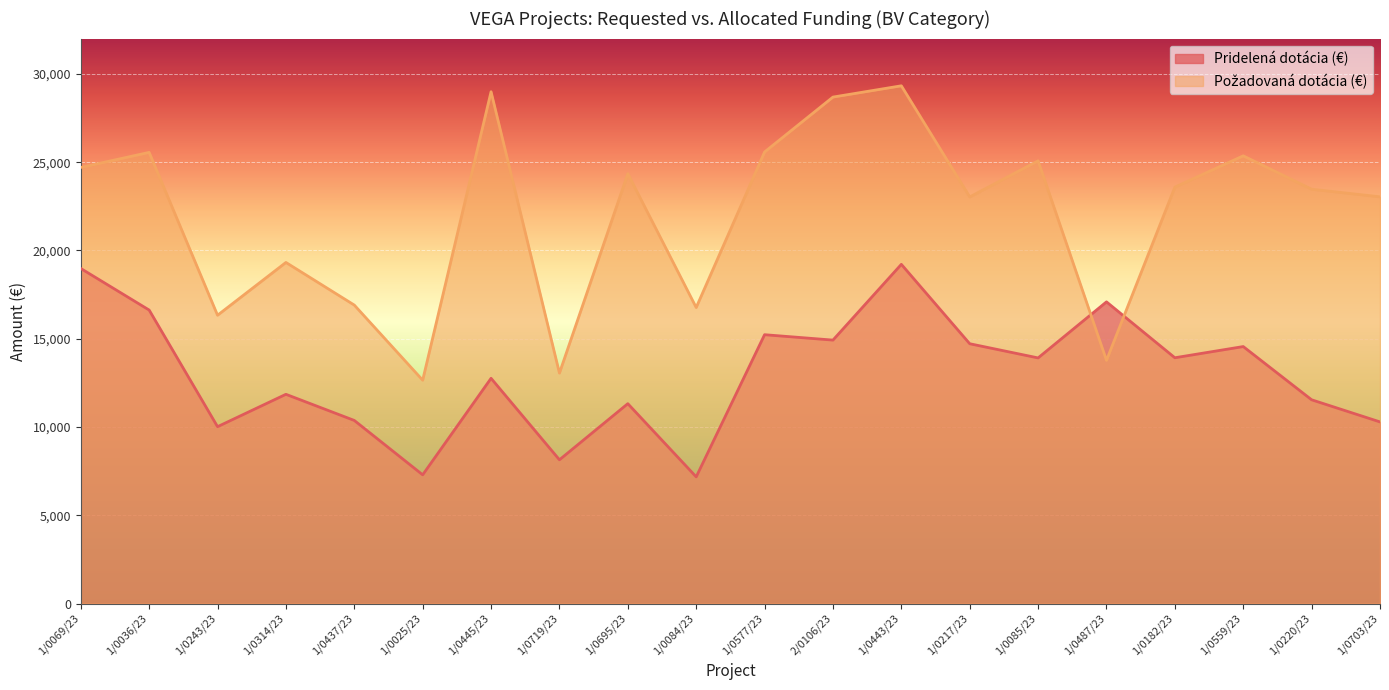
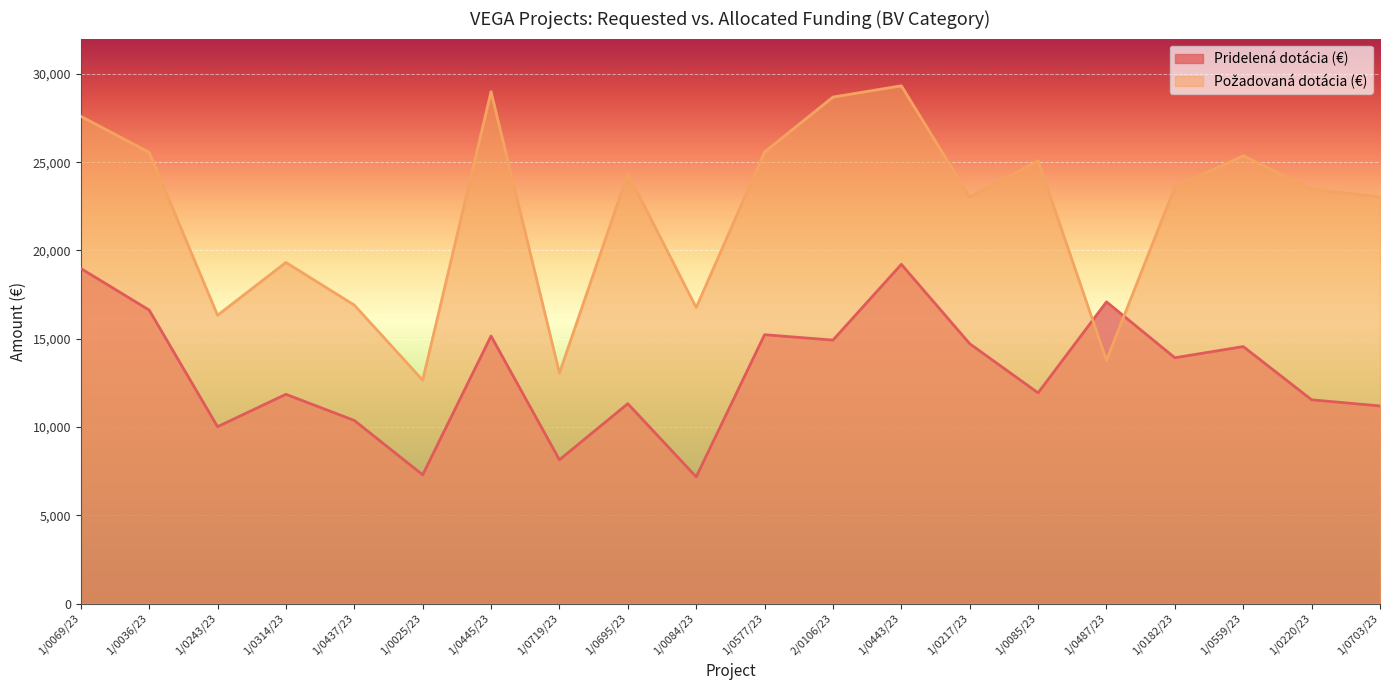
  {
    "Pridelená dotácia (€)": {
      "1/0069/23": "19,000",
      "1/0036/23": "16,600",
      "1/0243/23": "10,000",
      "1/0314/23": "11,900",
      "1/0437/23": "10,400",
      "1/0025/23": "7,300",
-     "1/0445/23": "12,800",
+     "1/0445/23": "15,200",
      "1/0719/23": "8,100",
      "1/0695/23": "11,300",
      "1/0084/23": "7,200",
      "1/0577/23": "15,200",
      "2/0106/23": "14,900",
      "1/0443/23": "19,200",
      "1/0217/23": "14,700",
-     "1/0085/23": "13,900",
+     "1/0085/23": "11,900",
      "1/0487/23": "17,100",
      "1/0182/23": "13,900",
      "1/0559/23": "14,600",
      "1/0220/23": "11,500",
-     "1/0703/23": "10,300"
+     "1/0703/23": "11,200"
    },
    "Požadovaná dotácia (€)": {
-     "1/0069/23": "24,700",
+     "1/0069/23": "27,600",
      "1/0036/23": "25,600",
      "1/0243/23": "16,300",
      "1/0314/23": "19,300",
      "1/0437/23": "16,900",
      "1/0025/23": "12,700",
      "1/0445/23": "29,000",
      "1/0719/23": "13,100",
      "1/0695/23": "24,300",
      "1/0084/23": "16,800",
      "1/0577/23": "25,600",
      "2/0106/23": "28,700",
      "1/0443/23": "29,300",
      "1/0217/23": "23,000",
      "1/0085/23": "25,100",
      "1/0487/23": "13,800",
      "1/0182/23": "23,600",
      "1/0559/23": "25,400",
      "1/0220/23": "23,500",
      "1/0703/23": "23,000"
    }
  }
